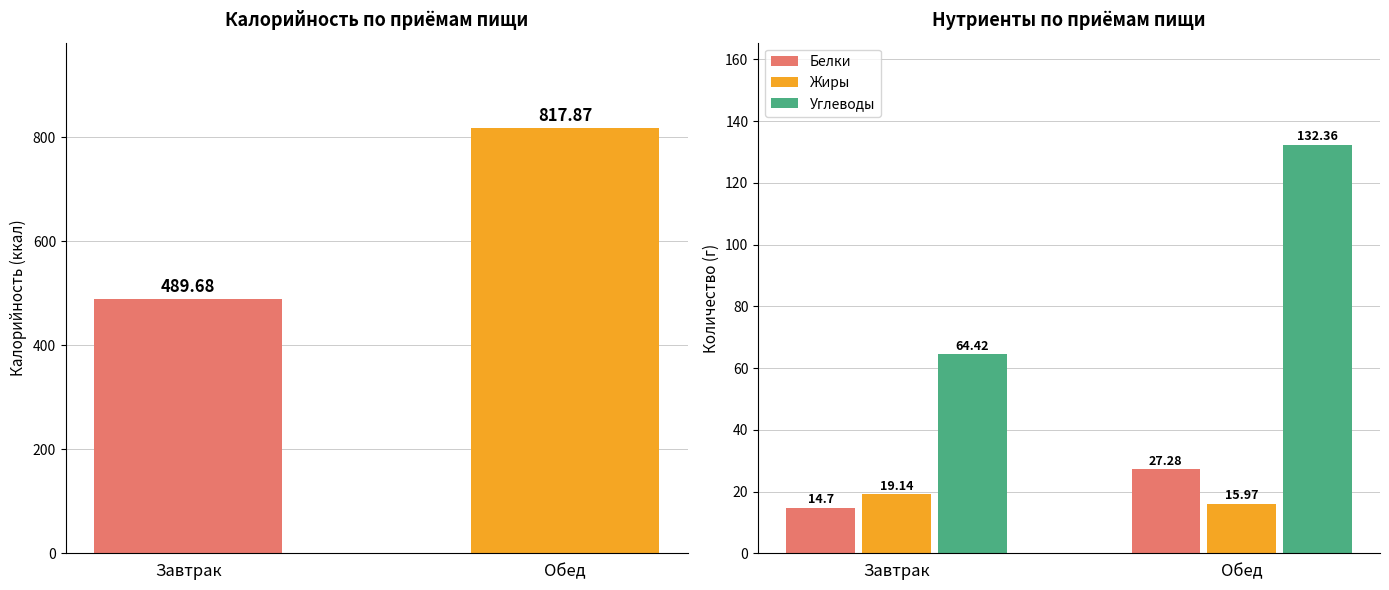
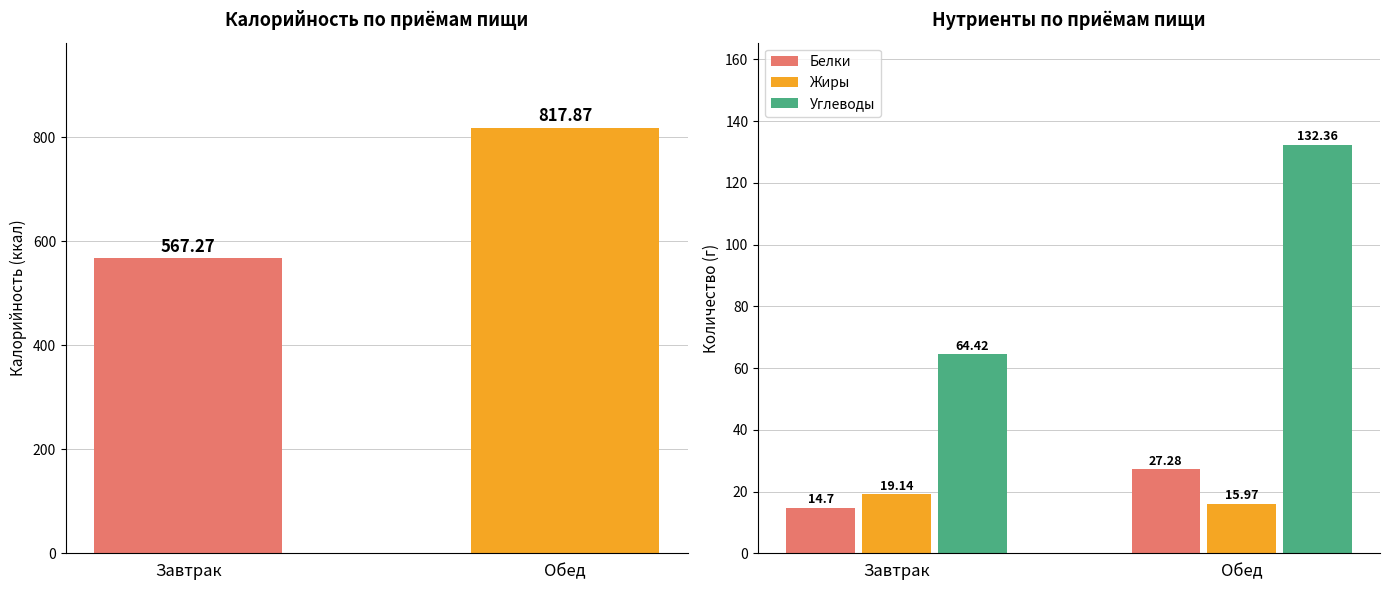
  {
    "Калорийность по приёмам пищи": {
-     "Завтрак": 489.68,
+     "Завтрак": 567.27,
      "Обед": 817.87
    },
    "Нутриенты по приёмам пищи": {
      "Завтрак": 19.14,
      "Обед": 15.97
    }
  }
